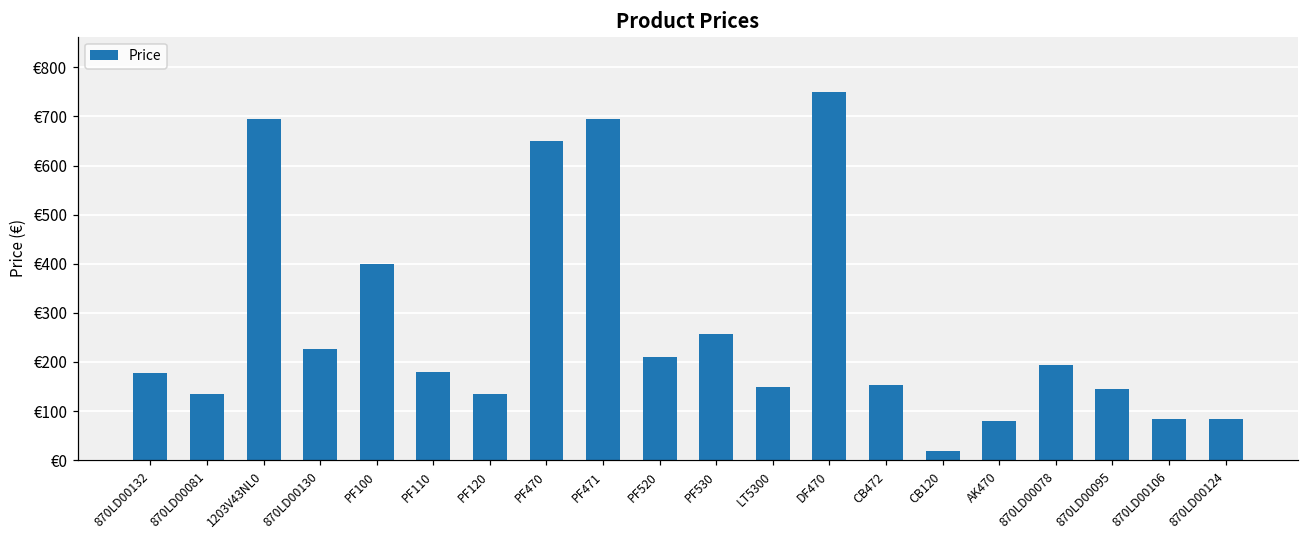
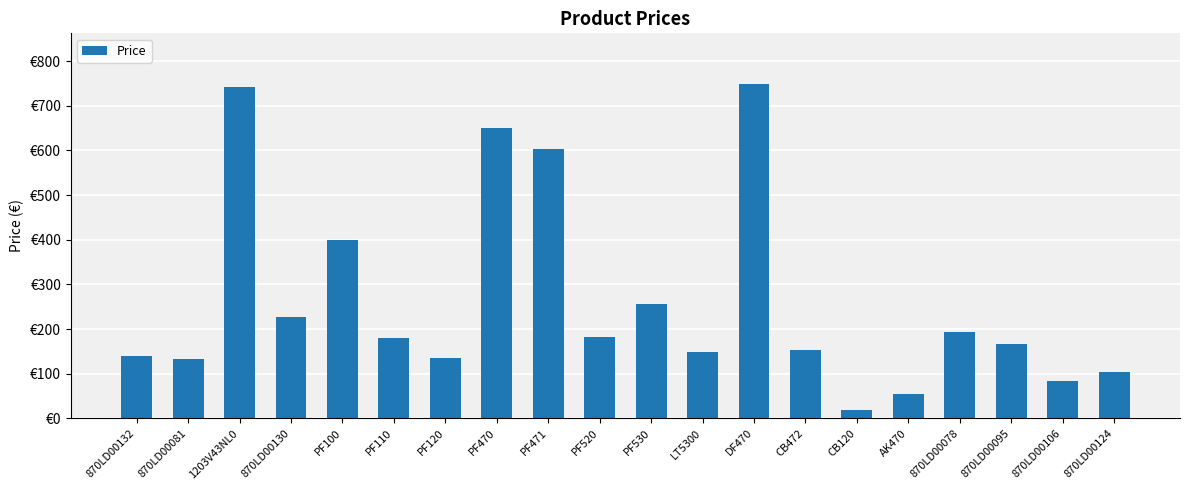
  {
-   "870LD00132": "€180",
+   "870LD00132": "€140",
    "870LD00081": "€130",
-   "1203V43NL0": "€700",
+   "1203V43NL0": "€740",
    "870LD00130": "€230",
    "PF100": "€400",
    "PF110": "€180",
    "PF120": "€140",
    "PF470": "€650",
-   "PF471": "€690",
-   "PF520": "€210",
+   "PF471": "€600",
+   "PF520": "€180",
    "PF530": "€260",
    "LT5300": "€150",
    "DF470": "€750",
    "CB472": "€150",
    "CB120": "€20",
-   "AK470": "€80",
+   "AK470": "€50",
    "870LD00078": "€190",
-   "870LD00095": "€150",
+   "870LD00095": "€170",
    "870LD00106": "€80",
-   "870LD00124": "€80"
+   "870LD00124": "€100"
  }
